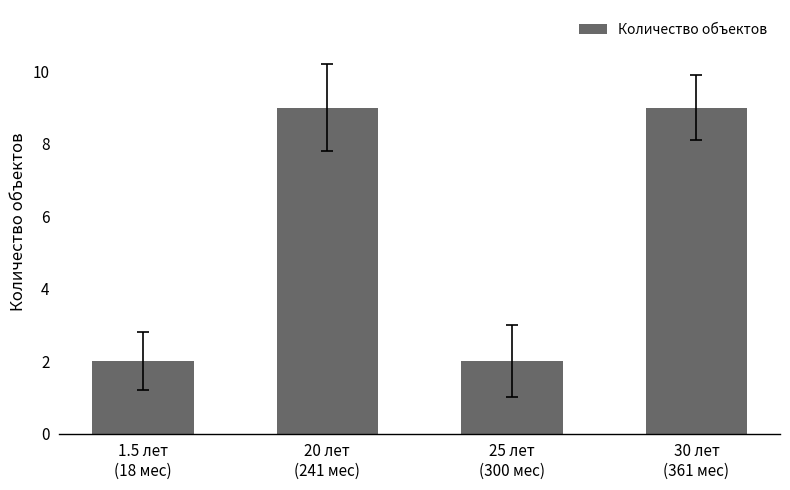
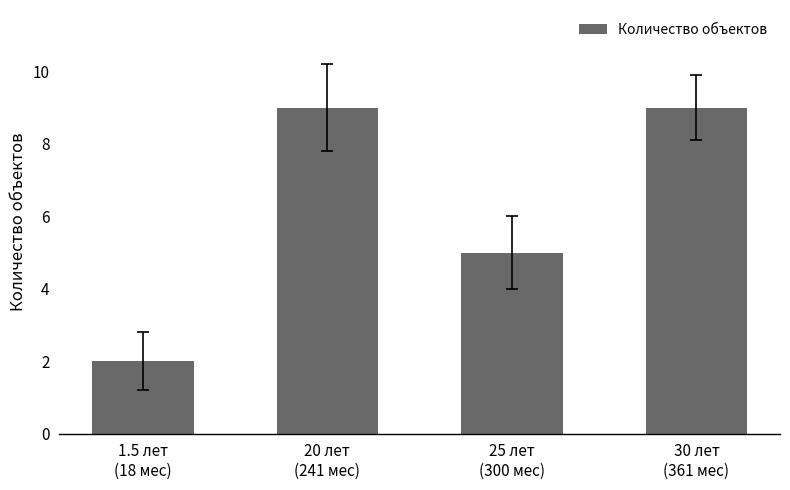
  {
    "Количество объектов": {
      "1.5 лет (18 мес)": 2,
      "20 лет (241 мес)": 9,
-     "25 лет (300 мес)": 2,
+     "25 лет (300 мес)": 5,
      "30 лет (361 мес)": 9
    }
  }
